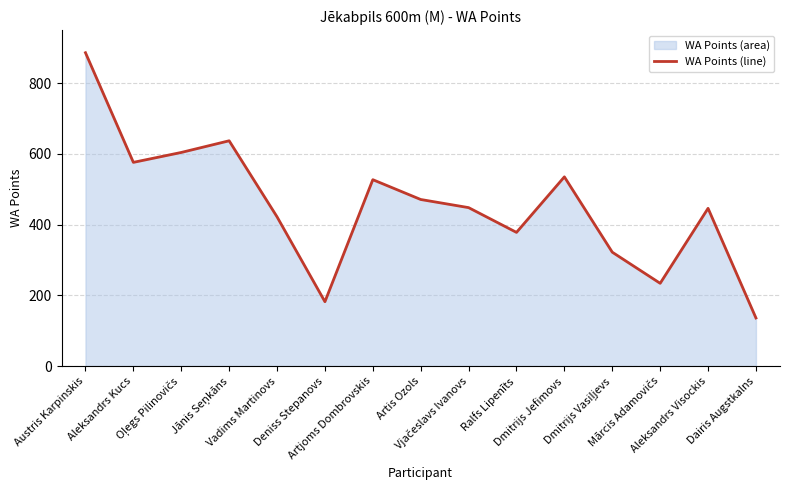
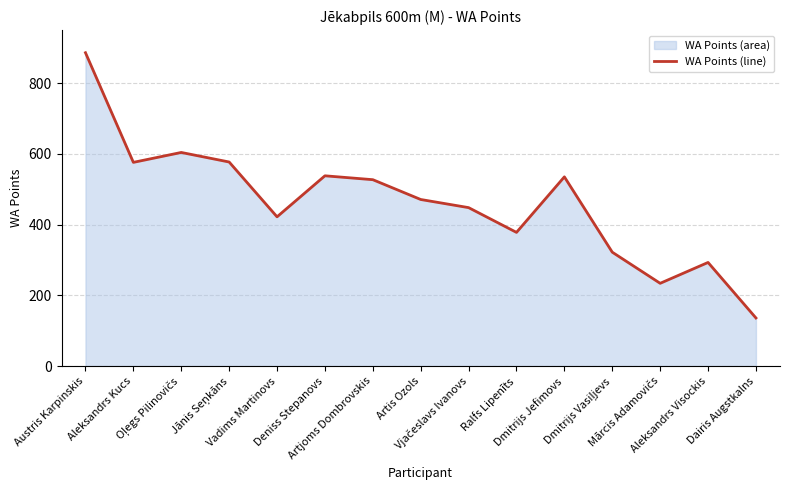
  {
    "Austris Karpinskis": 890,
    "Aleksandrs Kucs": 580,
    "Oļegs Pilinovičs": 600,
-   "Jānis Seņkāns": 640,
+   "Jānis Seņkāns": 580,
    "Vadims Martinovs": 420,
-   "Deniss Stepanovs": 180,
+   "Deniss Stepanovs": 540,
    "Artjoms Dombrovskis": 530,
    "Artis Ozols": 470,
    "Vjačeslavs Ivanovs": 450,
    "Ralfs Lipenīts": 380,
    "Dmitrijs Jefimovs": 540,
    "Dmitrijs Vasiļjevs": 320,
    "Mārcis Adamovičs": 230,
-   "Aleksandrs Visockis": 450,
+   "Aleksandrs Visockis": 290,
    "Dairis Augstkalns": 140
  }
